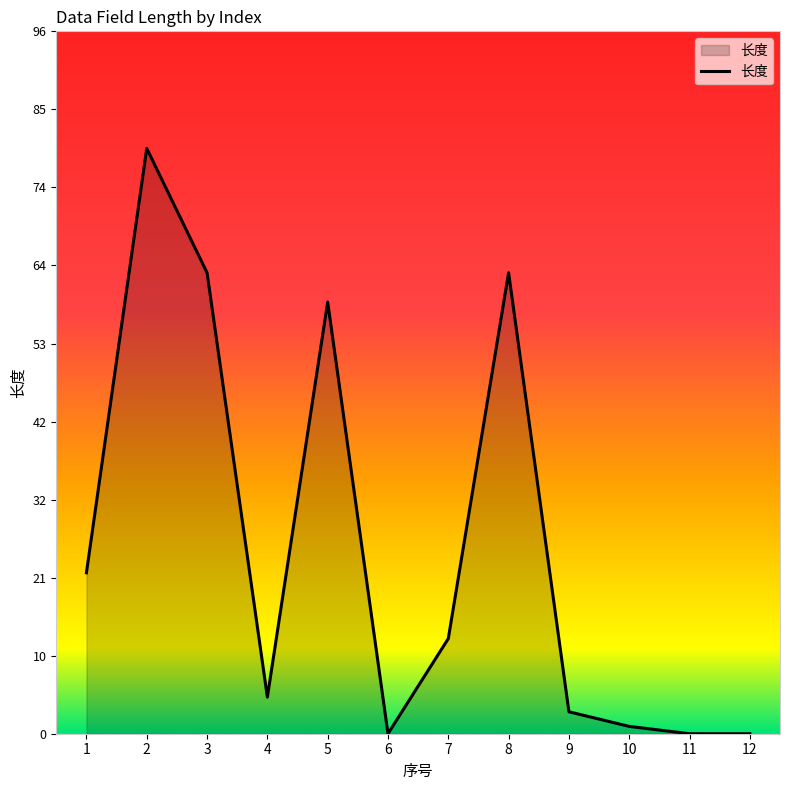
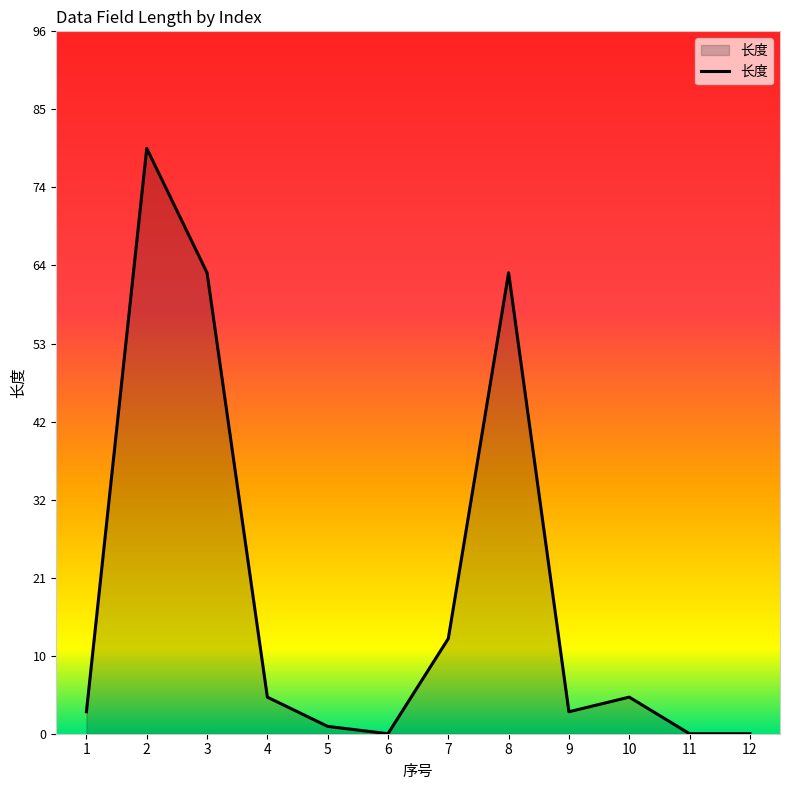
  {
-   "1": 22,
+   "1": 3,
    "2": 80,
    "3": 63,
    "4": 5,
-   "5": 59,
+   "5": 1,
    "6": 0,
    "7": 13,
    "8": 63,
    "9": 3,
-   "10": 1,
+   "10": 5,
    "11": 0,
    "12": 0
  }
